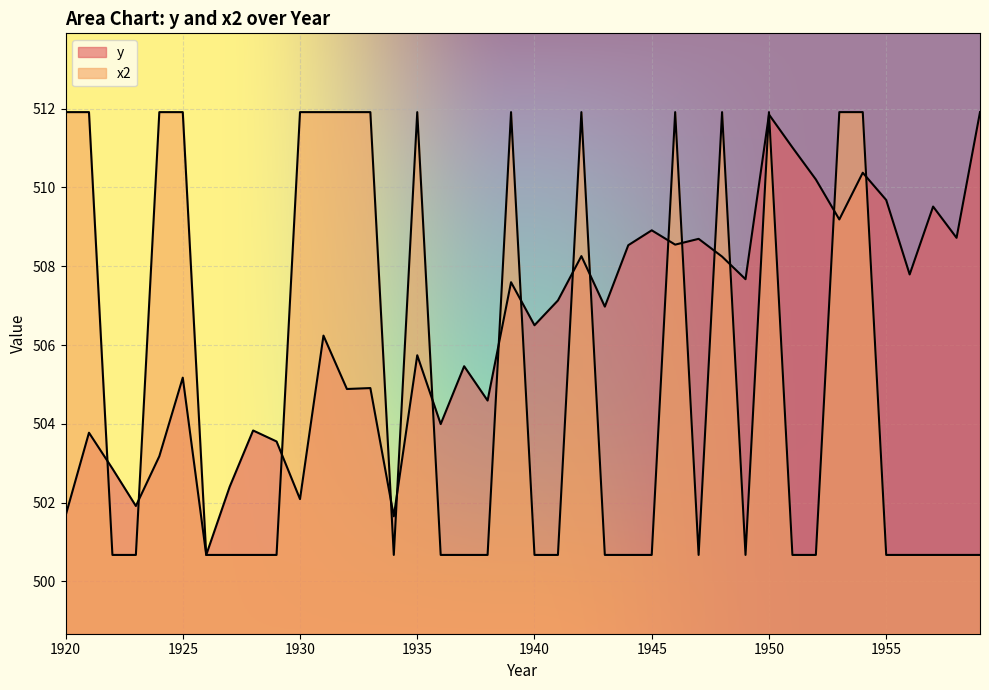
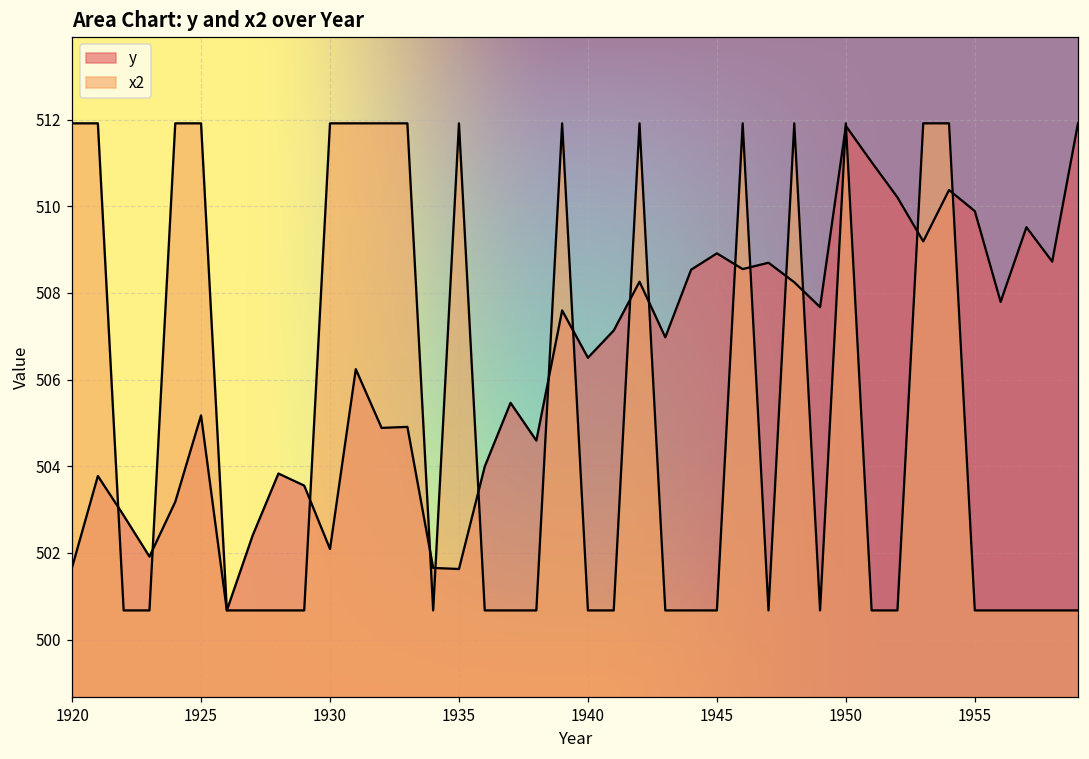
  {
    "y": {
      "1920": 501.7,
      "1925": 505.2,
      "1930": 502.1,
-     "1935": 505.7,
+     "1935": 501.6,
      "1940": 506.5,
      "1945": 508.9,
-     "1955": 509.7
+     "1955": 509.9
    },
    "x2": {
      "1920": 511.9,
      "1925": 511.9,
      "1930": 511.9,
      "1935": 511.9,
      "1940": 500.7,
      "1945": 500.7,
      "1955": 500.7
    }
  }
